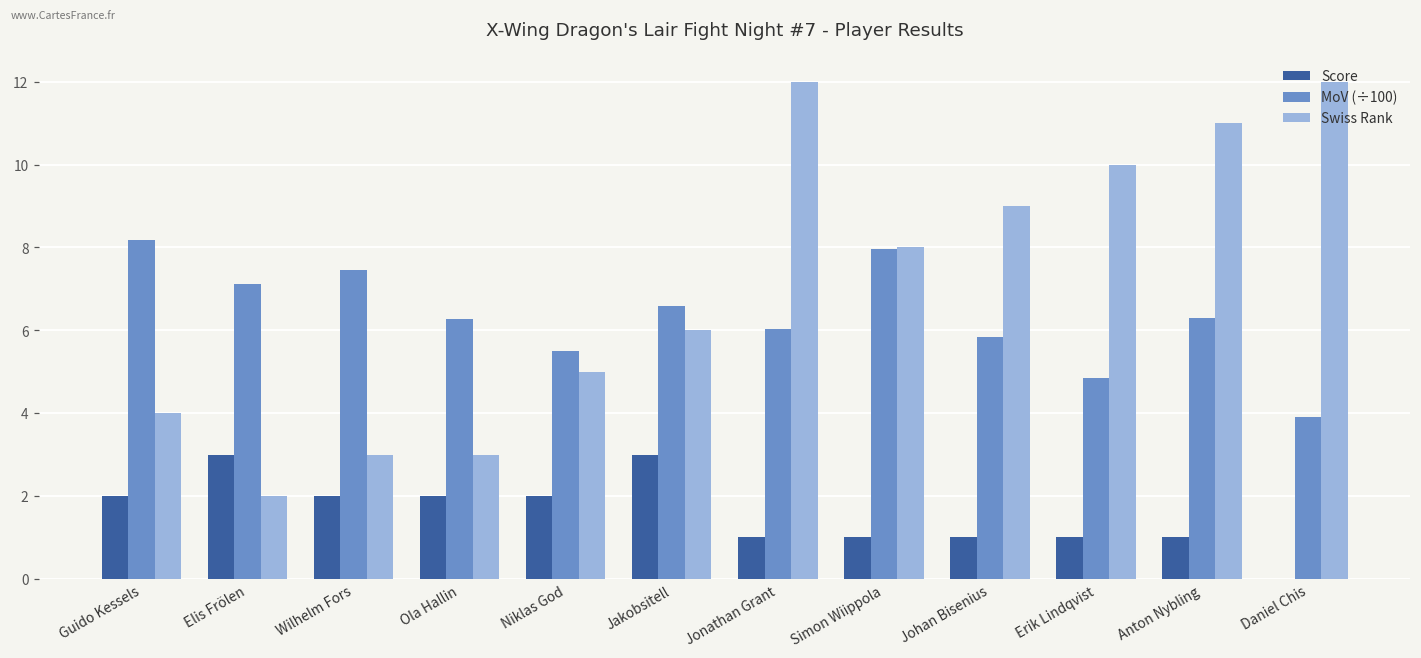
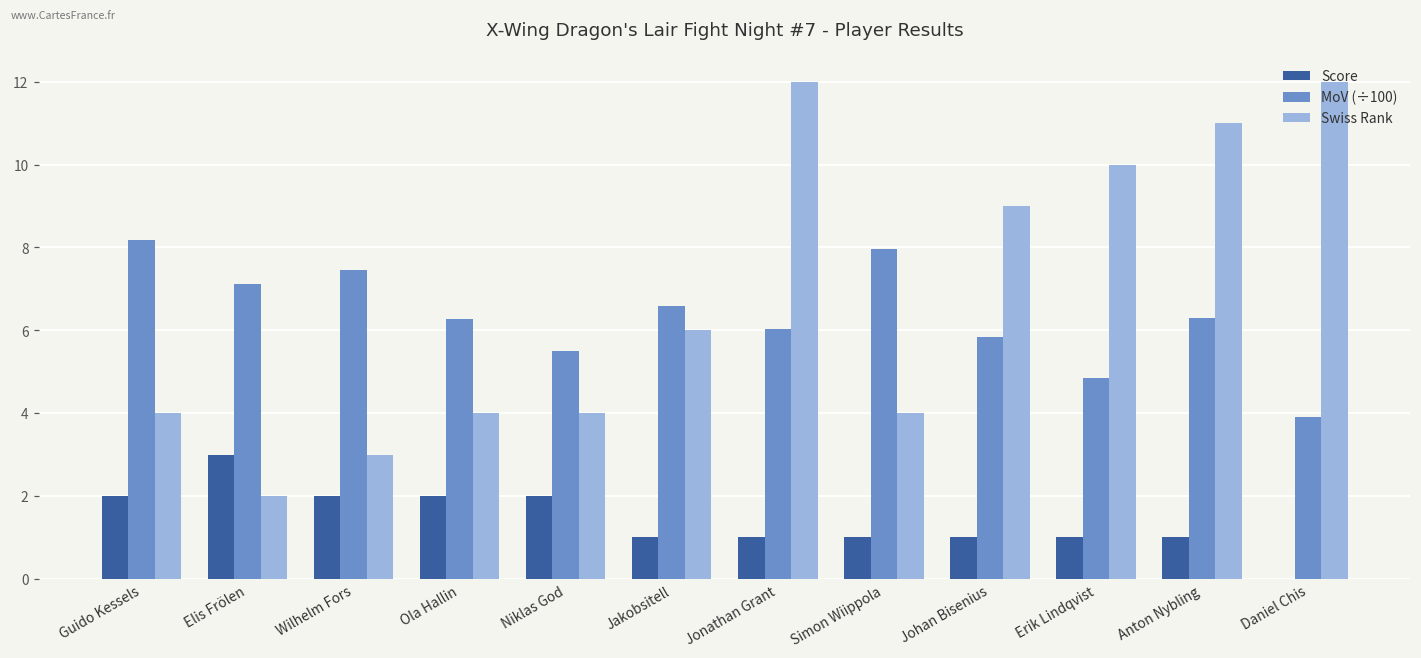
  {
    "Score": {
      "Guido Kessels": 2,
      "Elis Frölen": 3,
      "Wilhelm Fors": 2,
      "Ola Hallin": 2,
      "Niklas God": 2,
-     "Jakobsitell": 3,
+     "Jakobsitell": 1,
      "Jonathan Grant": 1,
      "Simon Wiippola": 1,
      "Johan Bisenius": 1,
      "Erik Lindqvist": 1,
      "Anton Nybling": 1,
      "Daniel Chis": 0
    },
    "MoV (÷100)": {
      "Guido Kessels": 8.2,
      "Elis Frölen": 7.1,
      "Wilhelm Fors": 7.5,
      "Ola Hallin": 6.3,
      "Niklas God": 5.5,
      "Jakobsitell": 6.6,
      "Jonathan Grant": 6,
      "Simon Wiippola": 8,
      "Johan Bisenius": 5.8,
      "Erik Lindqvist": 4.9,
      "Anton Nybling": 6.3,
      "Daniel Chis": 3.9
    },
    "Swiss Rank": {
      "Guido Kessels": 4,
      "Elis Frölen": 2,
      "Wilhelm Fors": 3,
-     "Ola Hallin": 3,
-     "Niklas God": 5,
+     "Ola Hallin": 4,
+     "Niklas God": 4,
      "Jakobsitell": 6,
      "Jonathan Grant": 12,
-     "Simon Wiippola": 8,
+     "Simon Wiippola": 4,
      "Johan Bisenius": 9,
      "Erik Lindqvist": 10,
      "Anton Nybling": 11,
      "Daniel Chis": 12
    }
  }
